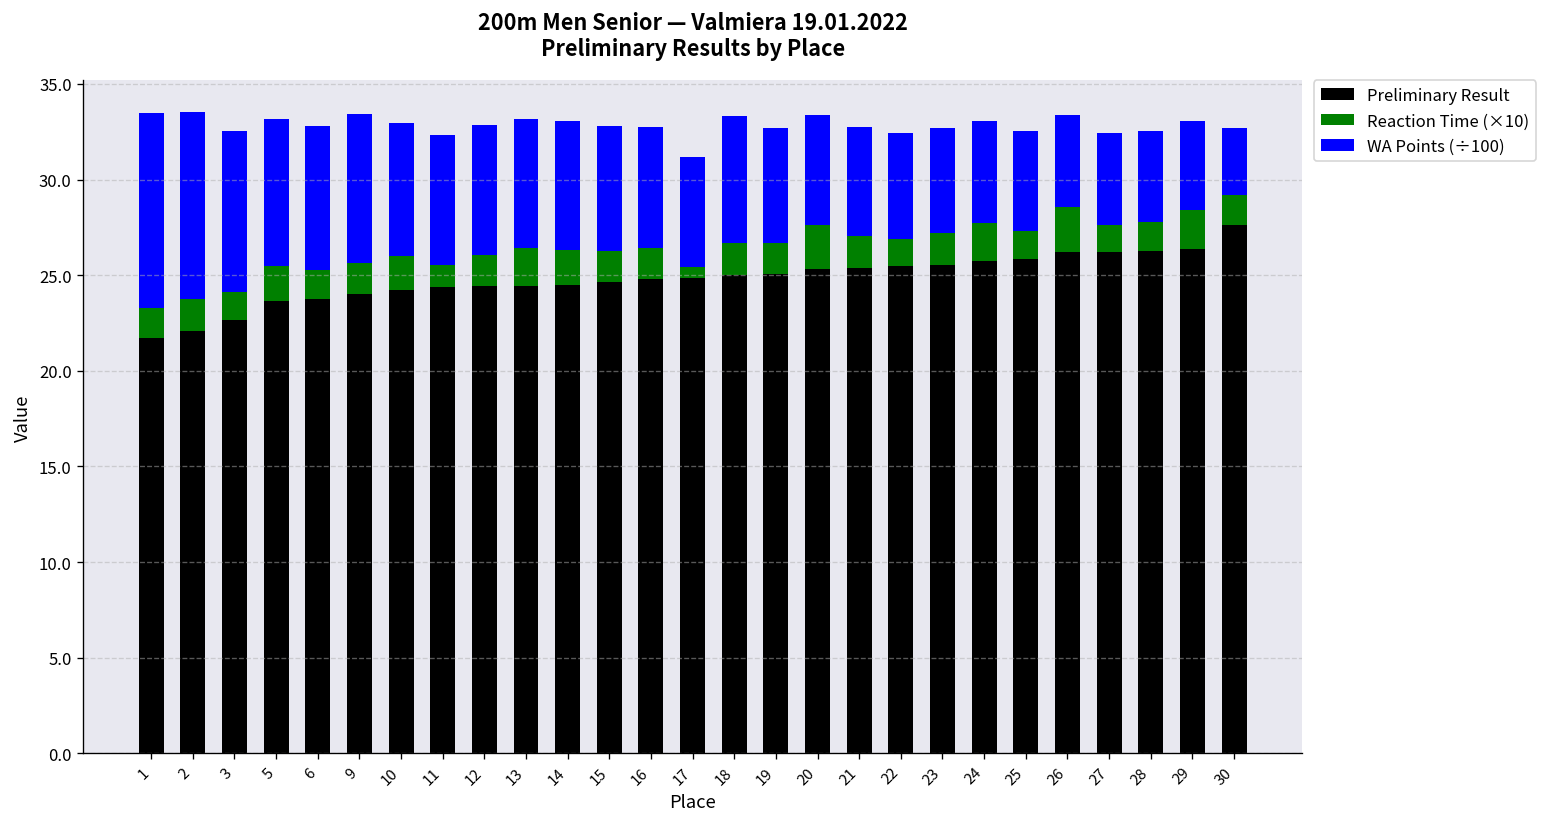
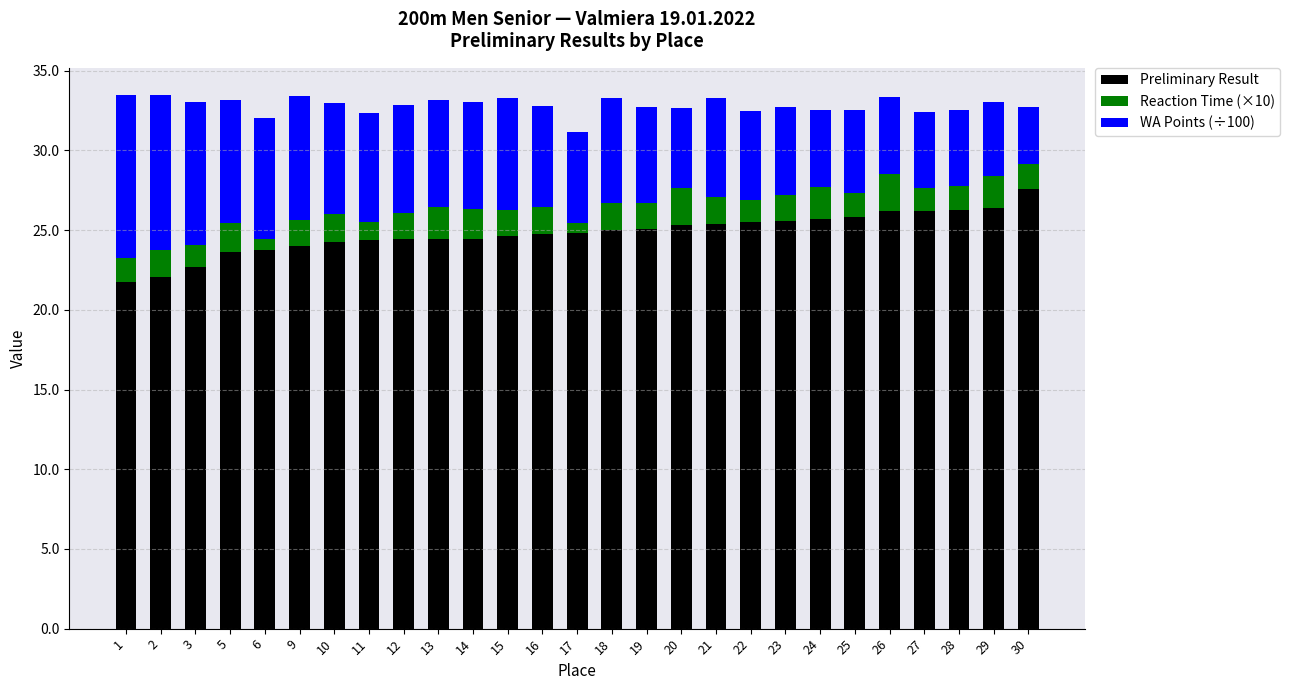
  {
    "Preliminary Result": {
      "1": 21.7,
      "2": 22.1,
      "3": 22.7,
      "5": 23.6,
      "6": 23.8,
      "9": 24.0,
      "10": 24.3,
      "11": 24.4,
      "12": 24.4,
      "13": 24.4,
      "14": 24.5,
      "15": 24.6,
      "16": 24.8,
      "17": 24.9,
      "18": 25.0,
      "19": 25.1,
      "20": 25.3,
      "21": 25.4,
      "22": 25.5,
      "23": 25.6,
      "24": 25.7,
      "25": 25.8,
      "26": 26.2,
      "27": 26.2,
      "28": 26.3,
      "29": 26.4,
      "30": 27.6
    },
    "Reaction Time (×10)": {
      "1": 1.5,
      "2": 1.7,
      "3": 1.4,
      "5": 1.8,
-     "6": 1.5,
+     "6": 0.7,
      "9": 1.6,
      "10": 1.8,
      "11": 1.2,
      "12": 1.7,
      "13": 2.0,
      "14": 1.9,
      "15": 1.6,
      "16": 1.6,
      "17": 0.6,
      "18": 1.7,
      "19": 1.6,
      "20": 2.3,
      "21": 1.7,
      "22": 1.4,
      "23": 1.7,
      "24": 2.0,
      "25": 1.5,
      "26": 2.3,
      "27": 1.4,
      "28": 1.5,
      "29": 2.0,
      "30": 1.6
    },
    "WA Points (÷100)": {
      "1": 10.2,
      "2": 9.8,
-     "3": 8.4,
+     "3": 9.0,
      "5": 7.7,
      "6": 7.6,
      "9": 7.8,
      "10": 6.9,
      "11": 6.8,
      "12": 6.8,
      "13": 6.7,
      "14": 6.7,
-     "15": 6.5,
+     "15": 7.1,
      "16": 6.3,
      "17": 5.7,
      "18": 6.6,
      "19": 6.0,
-     "20": 5.8,
-     "21": 5.7,
+     "20": 5.0,
+     "21": 6.2,
      "22": 5.6,
      "23": 5.5,
-     "24": 5.3,
+     "24": 4.8,
      "25": 5.2,
      "26": 4.8,
      "27": 4.8,
      "28": 4.8,
      "29": 4.6,
      "30": 3.5
    }
  }
